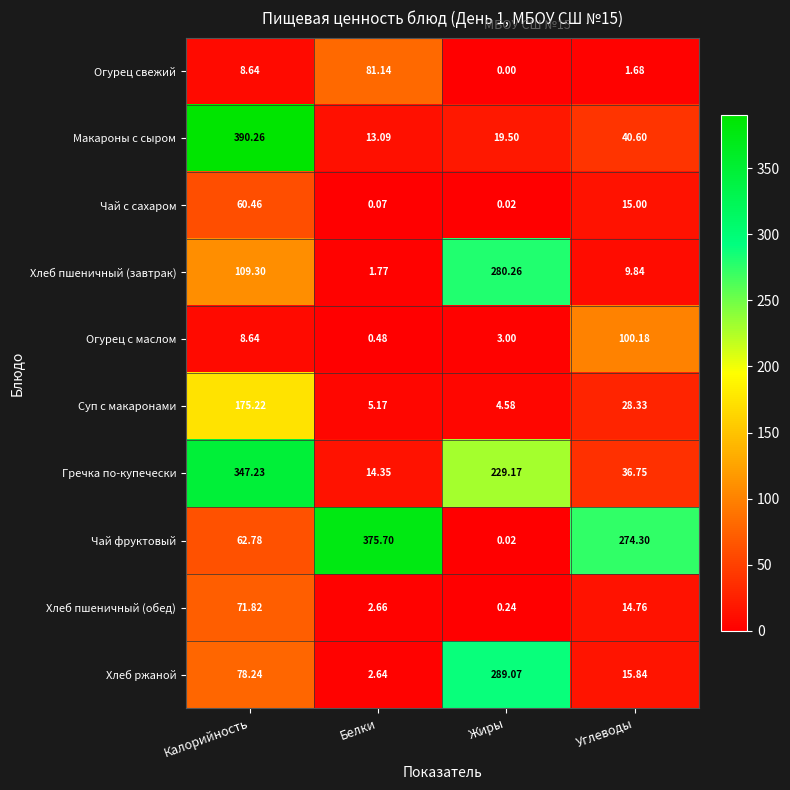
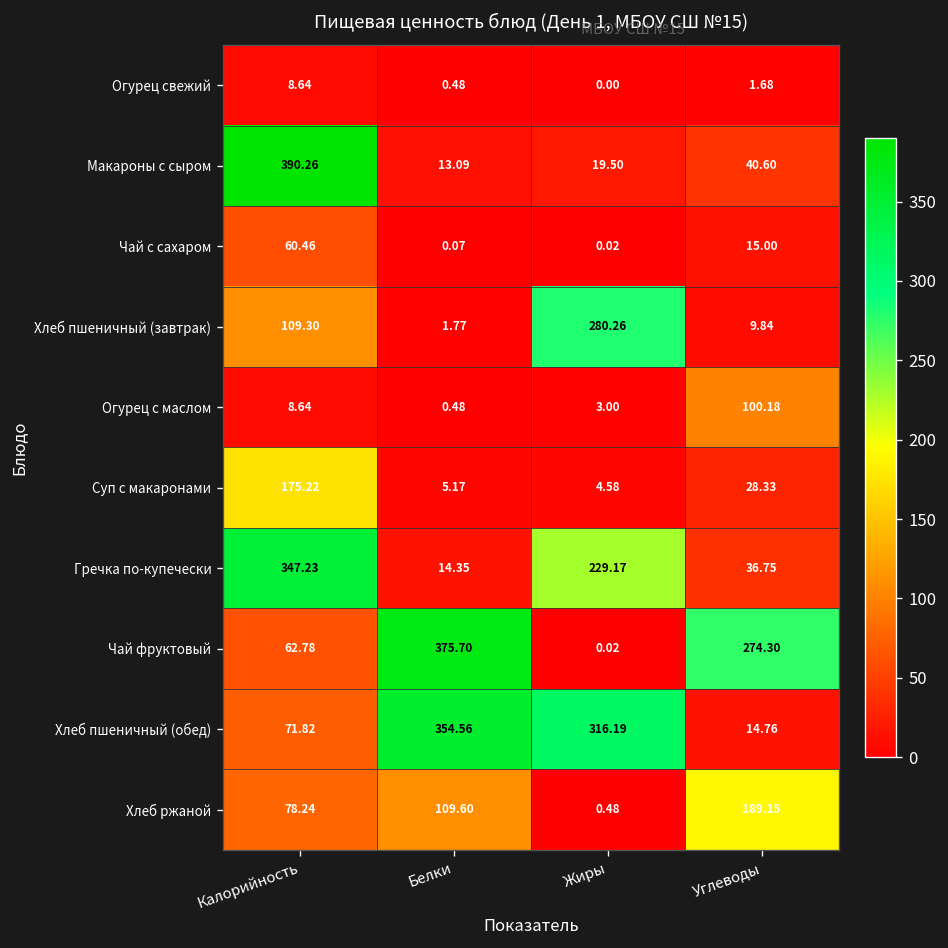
  {
    "Огурец свежий": {
      "Калорийность": 8.64,
-     "Белки": 81.14,
+     "Белки": 0.48,
      "Жиры": 0.00,
      "Углеводы": 1.68
    },
    "Макароны с сыром": {
      "Калорийность": 390.26,
      "Белки": 13.09,
      "Жиры": 19.50,
      "Углеводы": 40.60
    },
    "Чай с сахаром": {
      "Калорийность": 60.46,
      "Белки": 0.07,
      "Жиры": 0.02,
      "Углеводы": 15.00
    },
    "Хлеб пшеничный (завтрак)": {
      "Калорийность": 109.30,
      "Белки": 1.77,
      "Жиры": 280.26,
      "Углеводы": 9.84
    },
    "Огурец с маслом": {
      "Калорийность": 8.64,
      "Белки": 0.48,
      "Жиры": 3.00,
      "Углеводы": 100.18
    },
    "Суп с макаронами": {
      "Калорийность": 175.22,
      "Белки": 5.17,
      "Жиры": 4.58,
      "Углеводы": 28.33
    },
    "Гречка по-купечески": {
      "Калорийность": 347.23,
      "Белки": 14.35,
      "Жиры": 229.17,
      "Углеводы": 36.75
    },
    "Чай фруктовый": {
      "Калорийность": 62.78,
      "Белки": 375.70,
      "Жиры": 0.02,
      "Углеводы": 274.30
    },
    "Хлеб пшеничный (обед)": {
      "Калорийность": 71.82,
-     "Белки": 2.66,
-     "Жиры": 0.24,
+     "Белки": 354.56,
+     "Жиры": 316.19,
      "Углеводы": 14.76
    },
    "Хлеб ржаной": {
      "Калорийность": 78.24,
-     "Белки": 2.64,
-     "Жиры": 289.07,
-     "Углеводы": 15.84
+     "Белки": 109.60,
+     "Жиры": 0.48,
+     "Углеводы": 189.15
    }
  }
